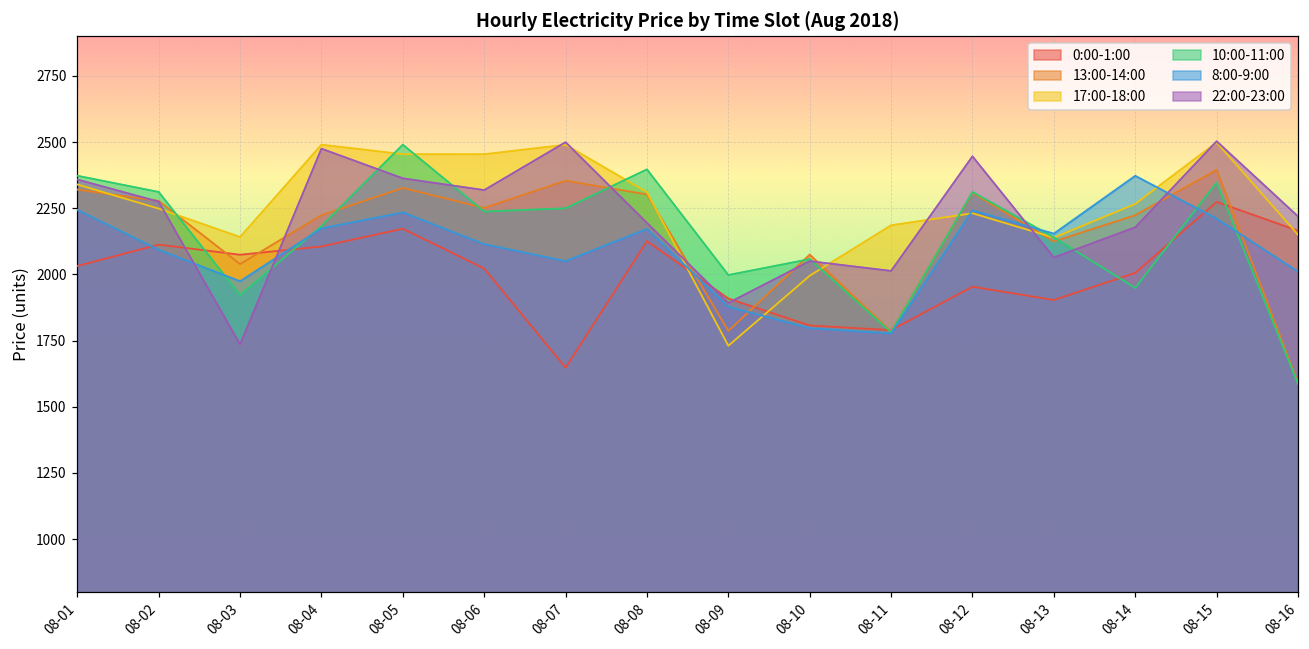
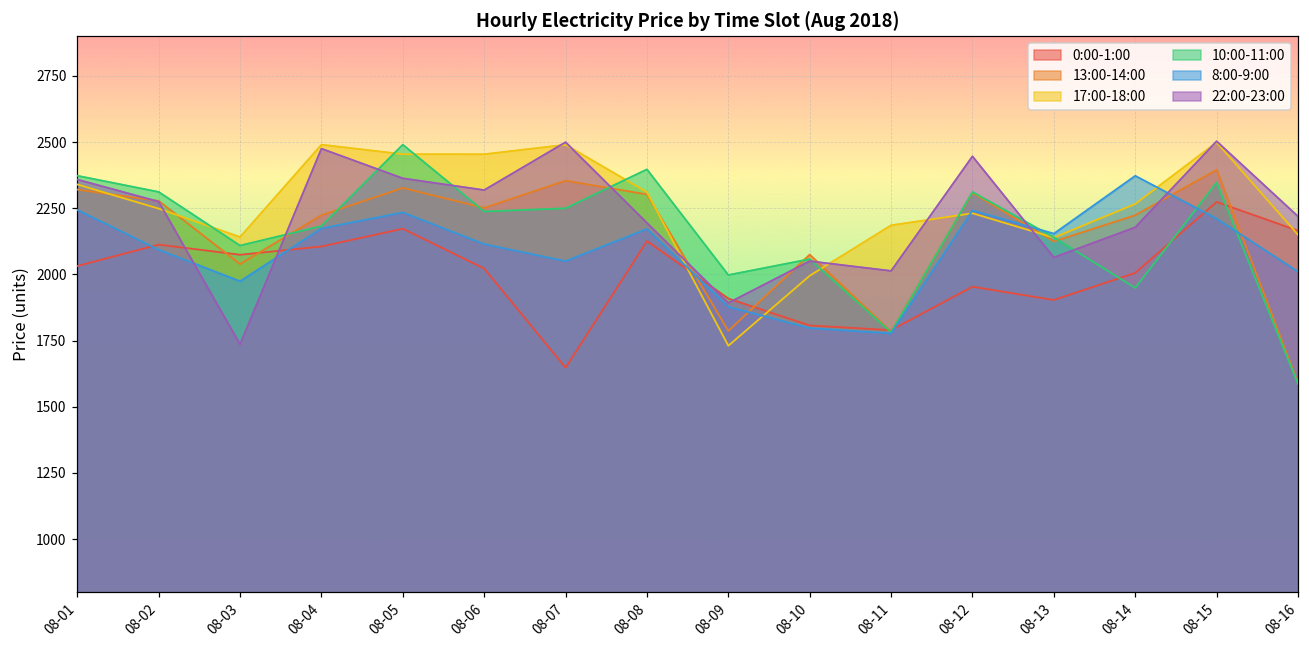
  {
    "17:00-18:00": {
      "08-01": 2340,
      "08-02": 2250,
      "08-03": 2140,
      "08-04": 2490,
      "08-05": 2450,
      "08-06": 2450,
      "08-09": 1730,
      "08-10": 1990,
      "08-11": 2190,
      "08-12": 2230,
      "08-14": 2270,
      "08-16": 2150
    },
    "10:00-11:00": {
      "08-01": 2370,
      "08-02": 2310,
-     "08-03": 1920,
+     "08-03": 2110,
      "08-05": 2490,
      "08-06": 2240,
      "08-07": 2250,
      "08-08": 2400,
      "08-09": 2000,
      "08-14": 1950,
      "08-15": 2350
    },
    "8:00-9:00": {
      "08-01": 2240,
      "08-02": 2090,
      "08-03": 1970,
      "08-05": 2230,
      "08-06": 2110,
      "08-07": 2050,
      "08-08": 2170,
      "08-09": 1880,
      "08-12": 2240,
      "08-13": 2150,
      "08-14": 2370,
      "08-15": 2210,
      "08-16": 2010
    },
    "22:00-23:00": {
      "08-01": 2360,
      "08-03": 1740,
      "08-04": 2470,
      "08-05": 2360,
      "08-06": 2320,
      "08-08": 2190,
      "08-09": 1890,
      "08-11": 2010,
      "08-12": 2450,
      "08-13": 2060,
      "08-14": 2180,
      "08-16": 2220
    }
  }
